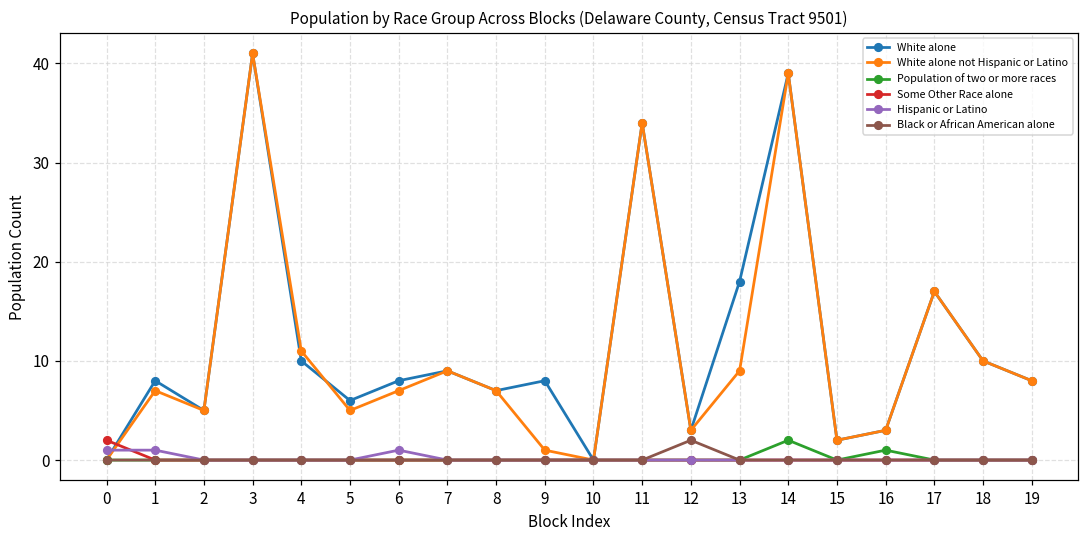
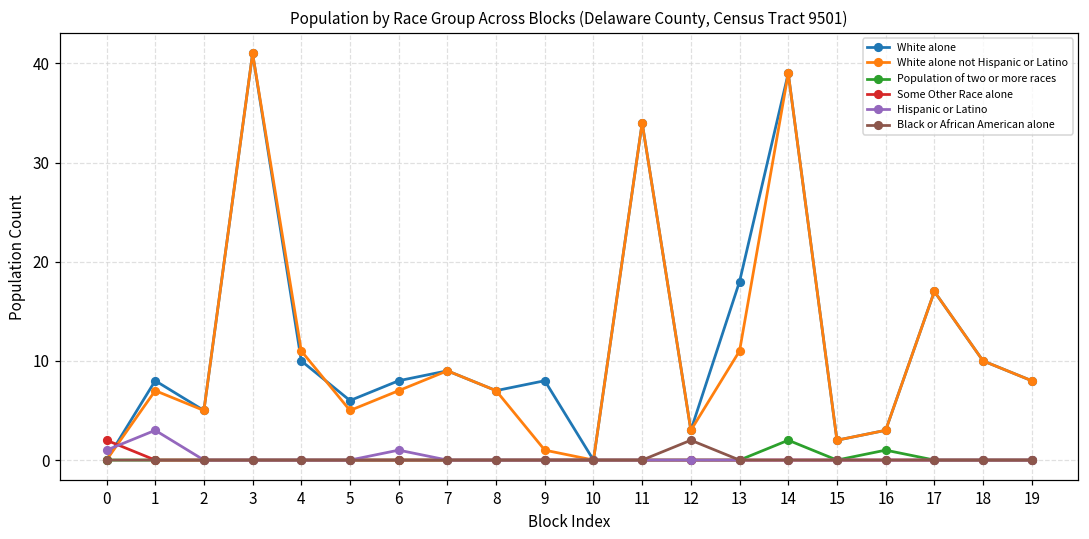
  {
    "White alone": {
      "1": 8,
      "4": 10,
      "5": 6,
      "6": 8,
      "9": 8,
      "13": 18
    },
    "White alone not Hispanic or Latino": {
      "1": 7,
      "4": 11,
      "5": 5,
      "6": 7,
      "9": 1,
-     "13": 9
+     "13": 11
    },
    "Population of two or more races": {
      "14": 2,
      "16": 1
    },
    "Some Other Race alone": {
      "0": 2
    },
    "Hispanic or Latino": {
      "0": 1,
-     "1": 1,
+     "1": 3,
      "6": 1
    },
    "Black or African American alone": {
      "12": 2
    }
  }
